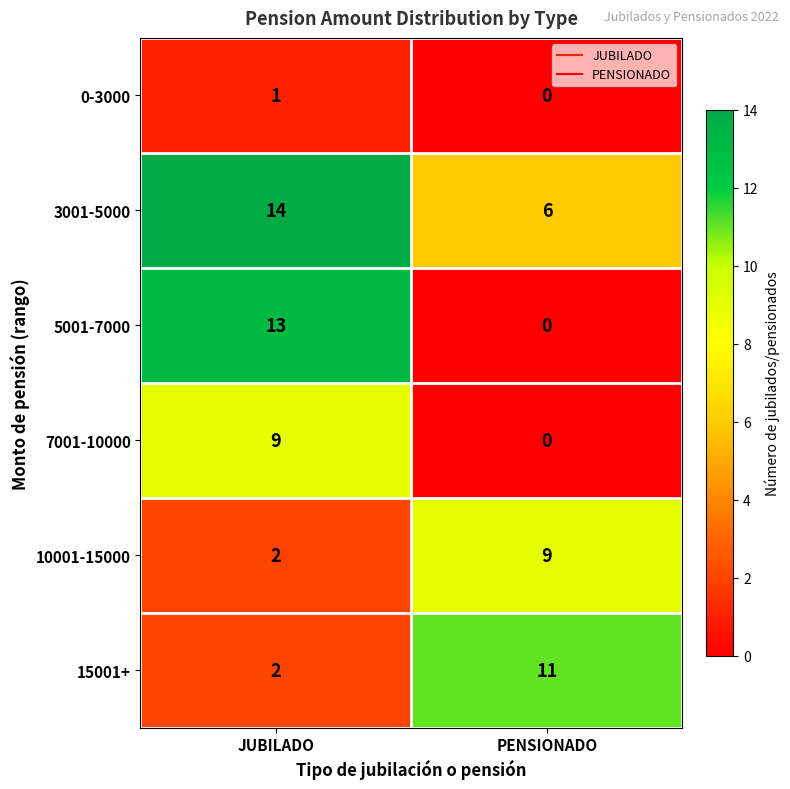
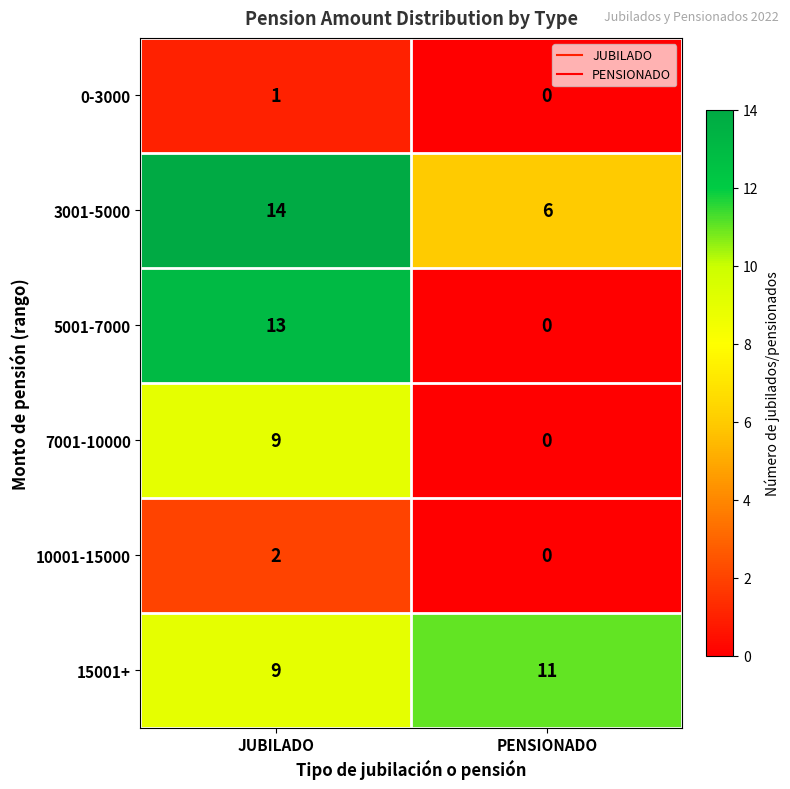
  {
    "0-3000": {
      "JUBILADO": 1,
      "PENSIONADO": 0
    },
    "3001-5000": {
      "JUBILADO": 14,
      "PENSIONADO": 6
    },
    "5001-7000": {
      "JUBILADO": 13,
      "PENSIONADO": 0
    },
    "7001-10000": {
      "JUBILADO": 9,
      "PENSIONADO": 0
    },
    "10001-15000": {
      "JUBILADO": 2,
-     "PENSIONADO": 9
+     "PENSIONADO": 0
    },
    "15001+": {
-     "JUBILADO": 2,
+     "JUBILADO": 9,
      "PENSIONADO": 11
    }
  }
